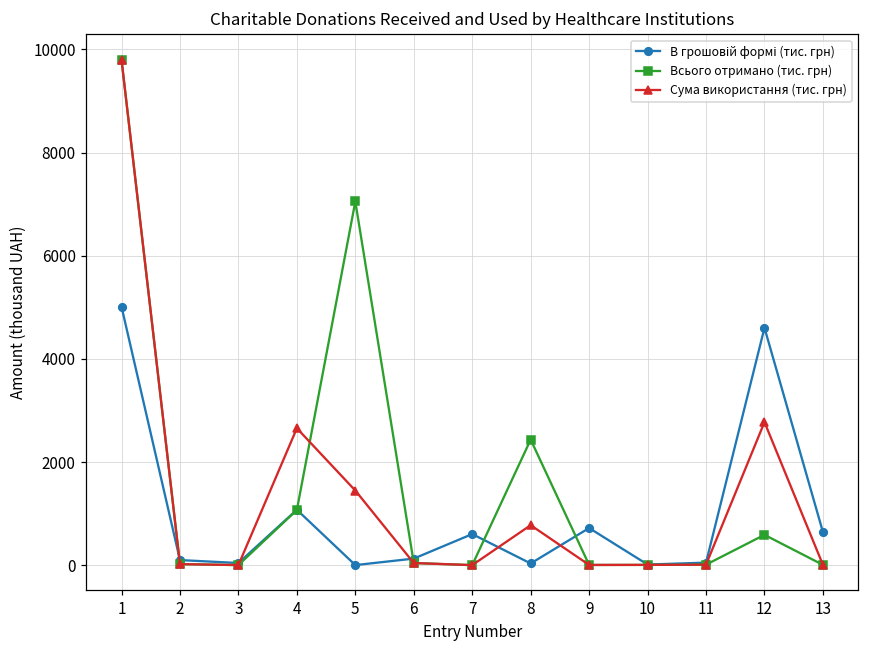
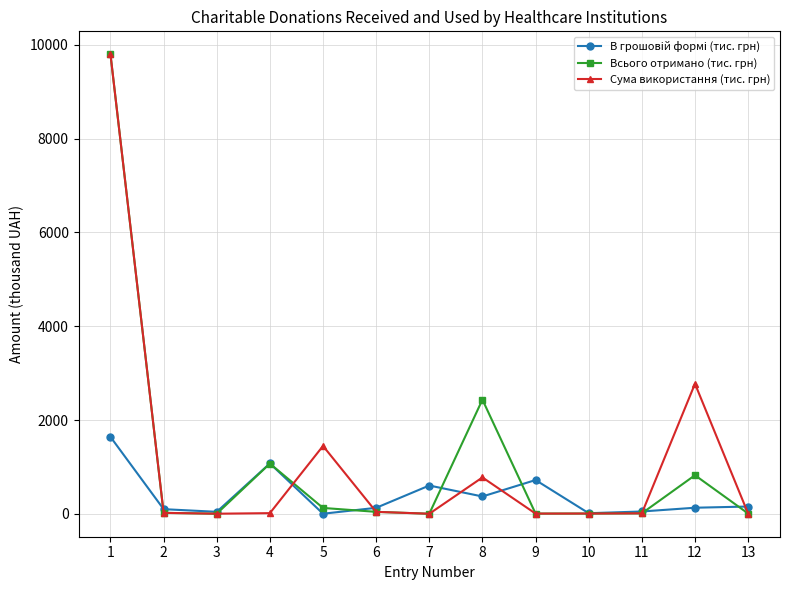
  {
    "В грошовій формі (тис. грн)": {
-     "1": 5000,
+     "1": 1600,
      "2": 100,
      "5": 0,
      "6": 100,
      "7": 600,
-     "8": 0,
+     "8": 400,
      "9": 700,
-     "12": 4600,
-     "13": 600
+     "12": 100,
+     "13": 200
    },
    "Всього отримано (тис. грн)": {
-     "5": 7100,
+     "5": 100,
      "8": 2400,
-     "12": 600
+     "12": 800
    },
    "Сума використання (тис. грн)": {
-     "4": 2700,
+     "4": 0,
      "5": 1400,
      "8": 800,
      "12": 2800
    }
  }
